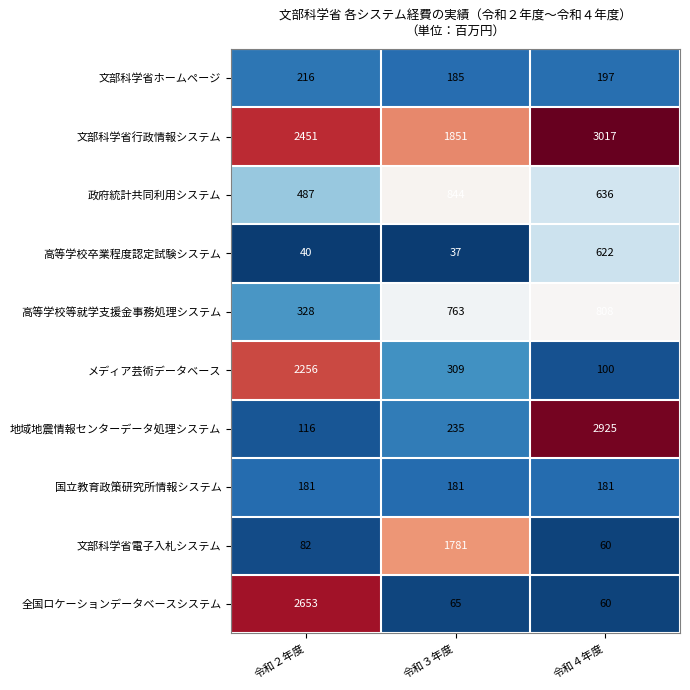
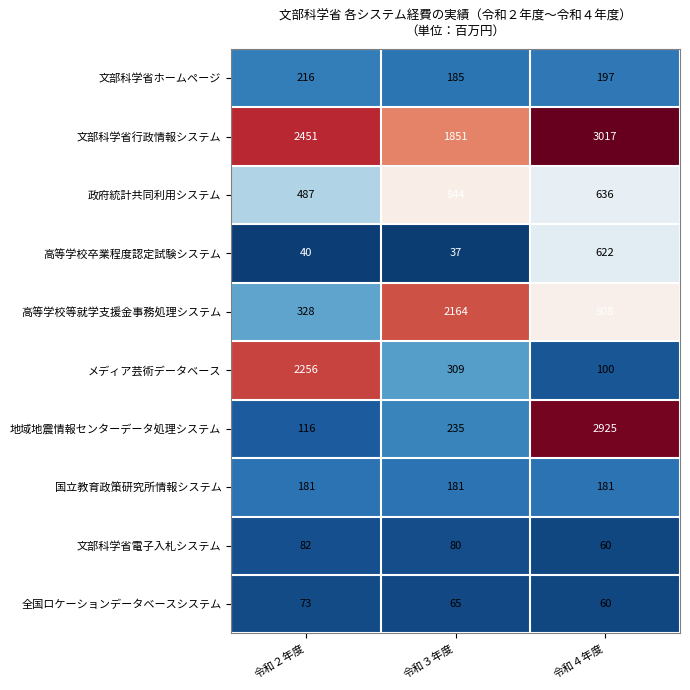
  {
    "文部科学省ホームページ": {
      "令和２年度": 216,
      "令和３年度": 185,
      "令和４年度": 197
    },
    "文部科学省行政情報システム": {
      "令和２年度": 2451,
      "令和３年度": 1851,
      "令和４年度": 3017
    },
    "政府統計共同利用システム": {
      "令和２年度": 487,
      "令和４年度": 636
    },
    "高等学校卒業程度認定試験システム": {
      "令和２年度": 40,
      "令和３年度": 37,
      "令和４年度": 622
    },
    "高等学校等就学支援金事務処理システム": {
      "令和２年度": 328,
-     "令和３年度": 763
+     "令和３年度": 2164
    },
    "メディア芸術データベース": {
      "令和２年度": 2256,
      "令和３年度": 309,
      "令和４年度": 100
    },
    "地域地震情報センターデータ処理システム": {
      "令和２年度": 116,
      "令和３年度": 235,
      "令和４年度": 2925
    },
    "国立教育政策研究所情報システム": {
      "令和２年度": 181,
      "令和３年度": 181,
      "令和４年度": 181
    },
    "文部科学省電子入札システム": {
      "令和２年度": 82,
-     "令和３年度": 1781,
+     "令和３年度": 80,
      "令和４年度": 60
    },
    "全国ロケーションデータベースシステム": {
-     "令和２年度": 2653,
+     "令和２年度": 73,
      "令和３年度": 65,
      "令和４年度": 60
    }
  }
